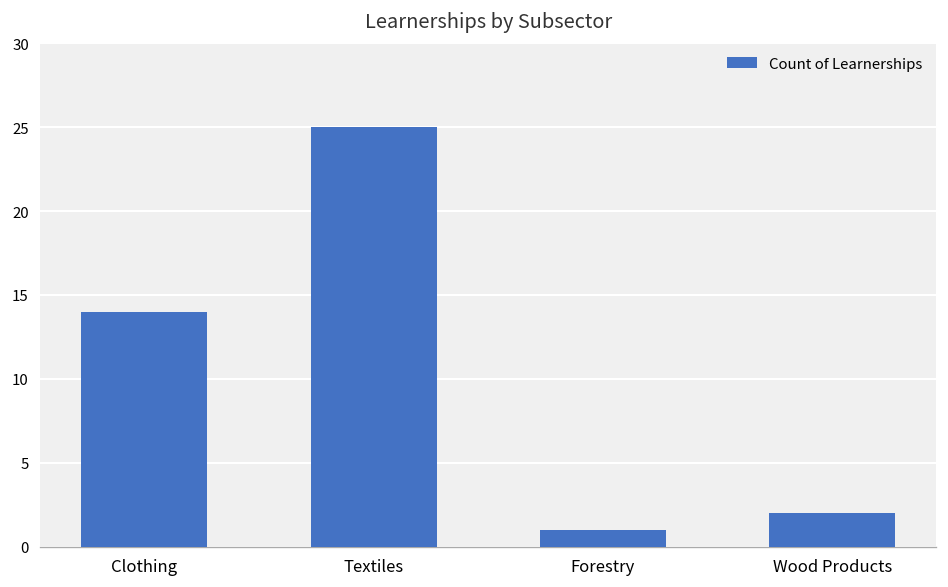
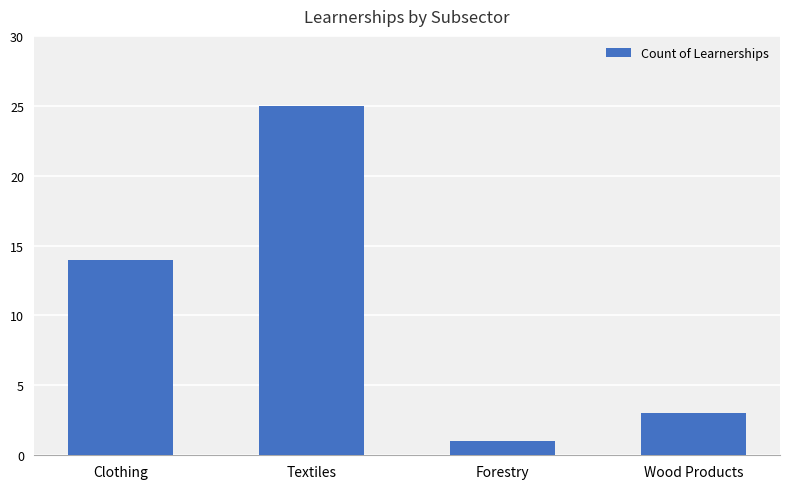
  {
    "Clothing": 14,
    "Textiles": 25,
    "Forestry": 1,
-   "Wood Products": 2
+   "Wood Products": 3
  }
